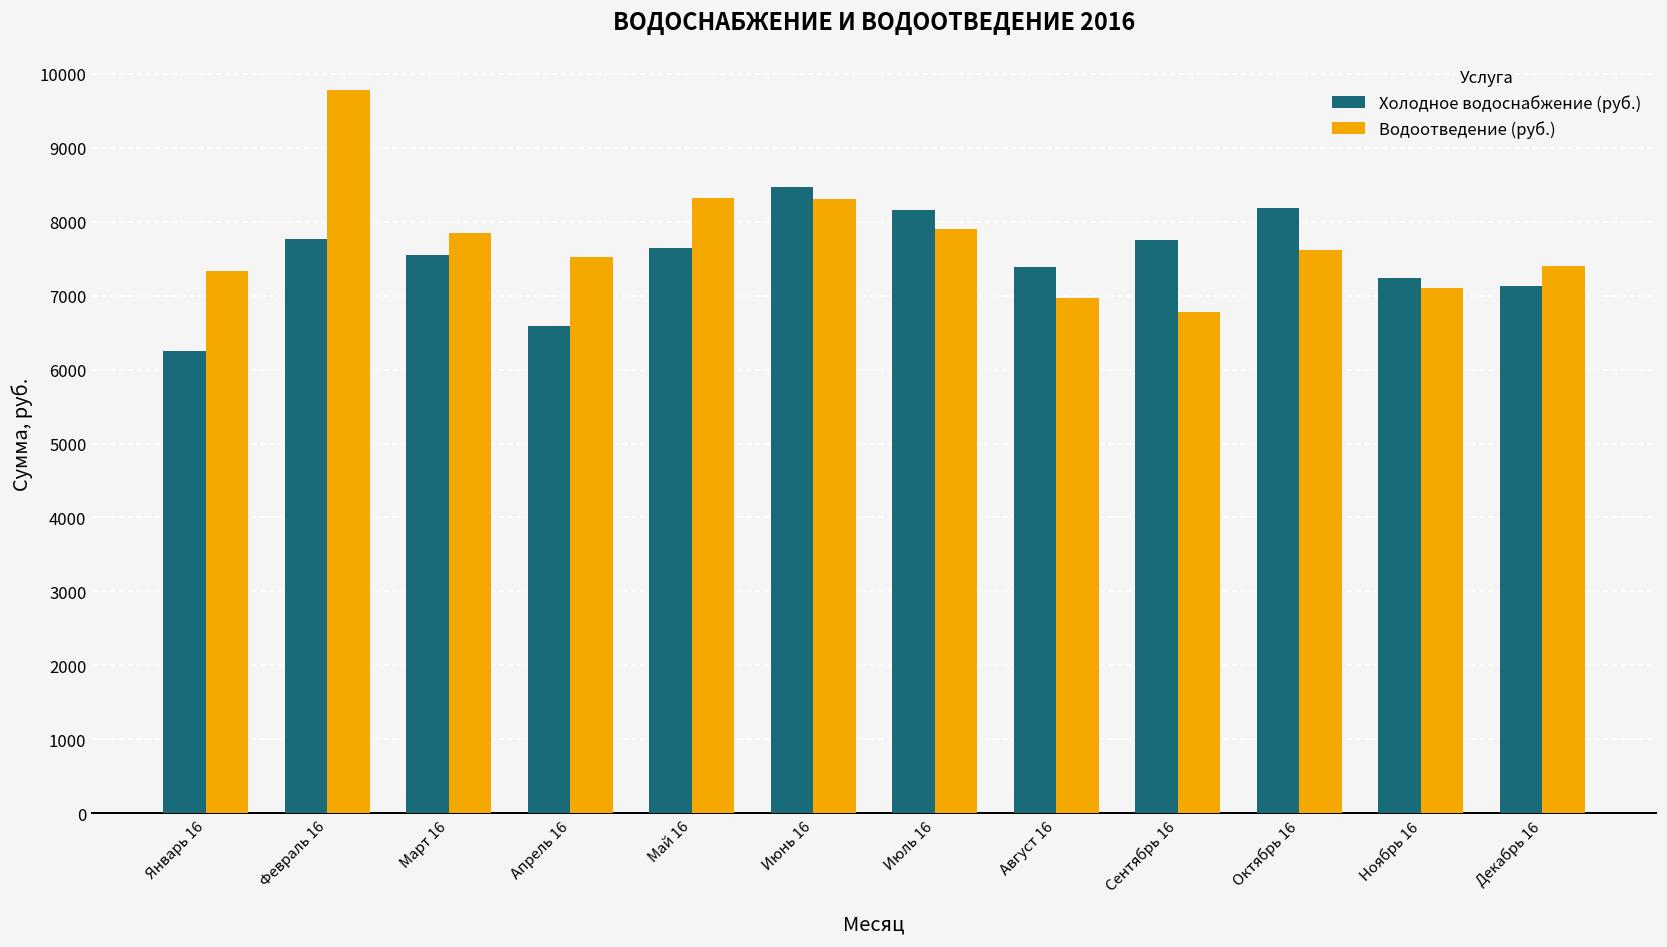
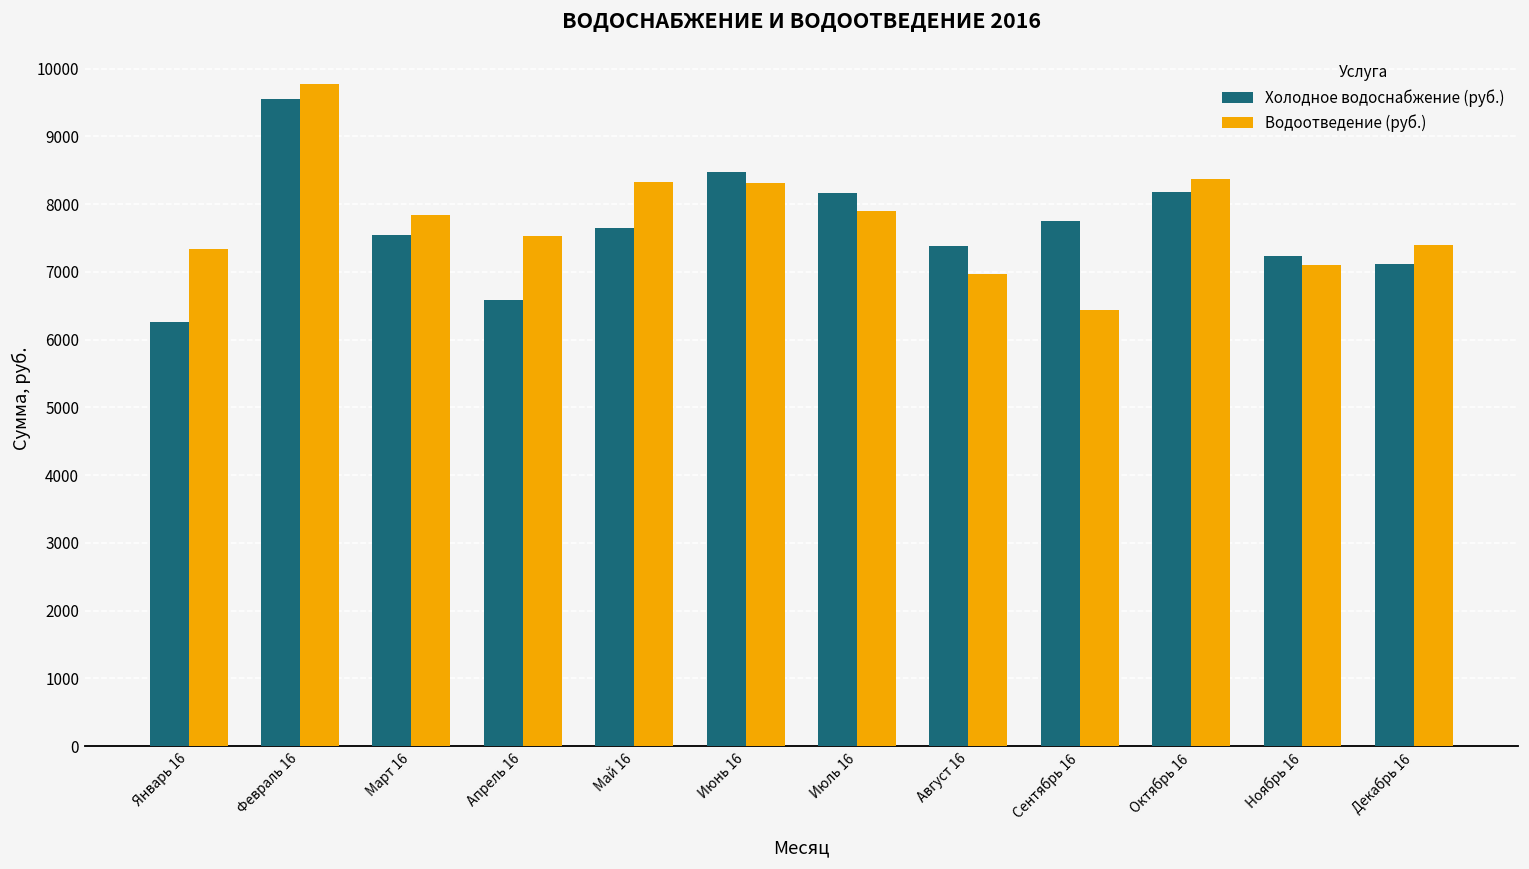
  {
    "Холодное водоснабжение (руб.)": {
      "Январь 16": 6300,
-     "Февраль 16": 7800,
+     "Февраль 16": 9600,
      "Март 16": 7500,
      "Апрель 16": 6600,
      "Май 16": 7700,
      "Июнь 16": 8500,
      "Июль 16": 8200,
      "Август 16": 7400,
      "Сентябрь 16": 7800,
      "Октябрь 16": 8200,
      "Ноябрь 16": 7200,
      "Декабрь 16": 7100
    },
    "Водоотведение (руб.)": {
      "Январь 16": 7300,
      "Февраль 16": 9800,
      "Март 16": 7800,
      "Апрель 16": 7500,
      "Май 16": 8300,
      "Июнь 16": 8300,
      "Июль 16": 7900,
      "Август 16": 7000,
-     "Сентябрь 16": 6800,
-     "Октябрь 16": 7600,
+     "Сентябрь 16": 6400,
+     "Октябрь 16": 8400,
      "Ноябрь 16": 7100,
      "Декабрь 16": 7400
    }
  }
